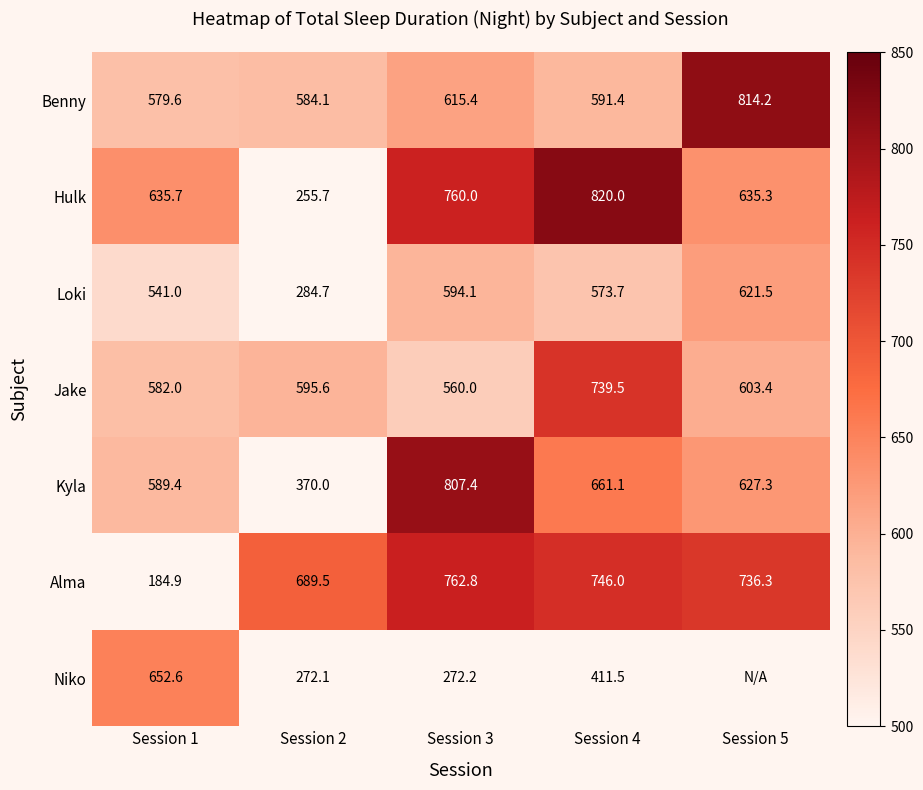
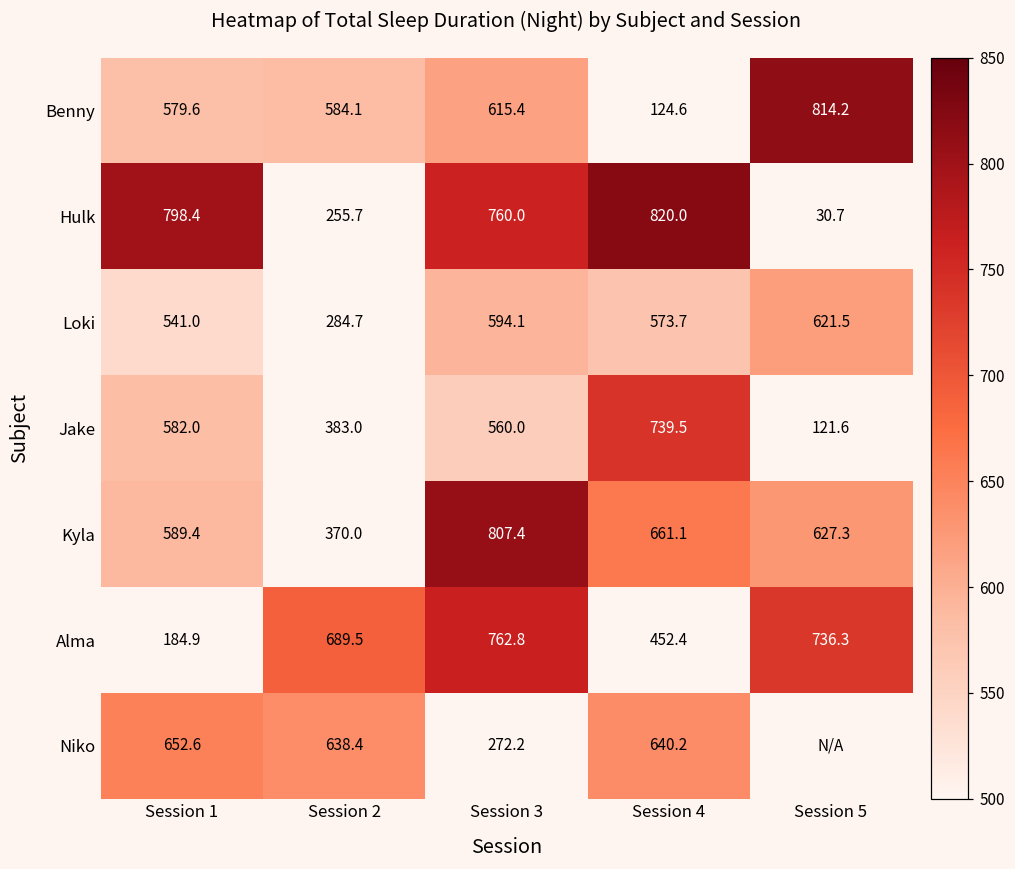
  {
    "Benny": {
      "Session 1": 579.6,
      "Session 2": 584.1,
      "Session 3": 615.4,
-     "Session 4": 591.4,
+     "Session 4": 124.6,
      "Session 5": 814.2
    },
    "Hulk": {
-     "Session 1": 635.7,
+     "Session 1": 798.4,
      "Session 2": 255.7,
      "Session 3": 760.0,
      "Session 4": 820.0,
-     "Session 5": 635.3
+     "Session 5": 30.7
    },
    "Loki": {
      "Session 1": 541.0,
      "Session 2": 284.7,
      "Session 3": 594.1,
      "Session 4": 573.7,
      "Session 5": 621.5
    },
    "Jake": {
      "Session 1": 582.0,
-     "Session 2": 595.6,
+     "Session 2": 383.0,
      "Session 3": 560.0,
      "Session 4": 739.5,
-     "Session 5": 603.4
+     "Session 5": 121.6
    },
    "Kyla": {
      "Session 1": 589.4,
      "Session 2": 370.0,
      "Session 3": 807.4,
      "Session 4": 661.1,
      "Session 5": 627.3
    },
    "Alma": {
      "Session 1": 184.9,
      "Session 2": 689.5,
      "Session 3": 762.8,
-     "Session 4": 746.0,
+     "Session 4": 452.4,
      "Session 5": 736.3
    },
    "Niko": {
      "Session 1": 652.6,
-     "Session 2": 272.1,
+     "Session 2": 638.4,
      "Session 3": 272.2,
-     "Session 4": 411.5
+     "Session 4": 640.2
    }
  }
